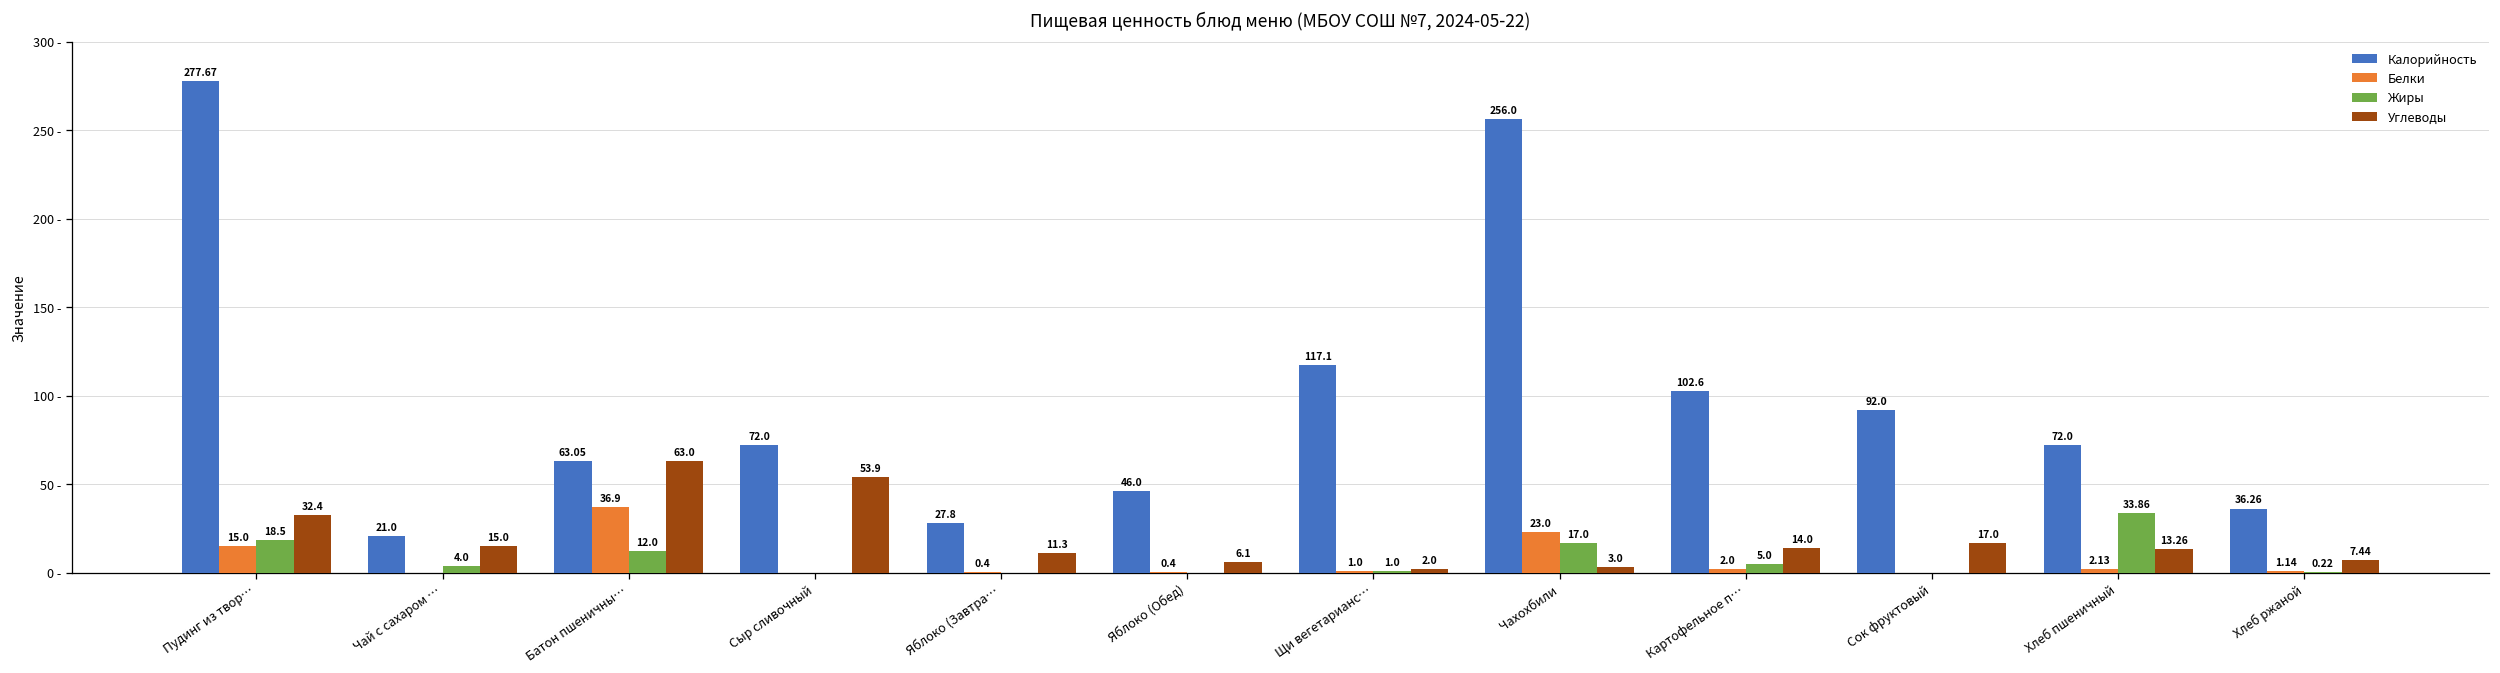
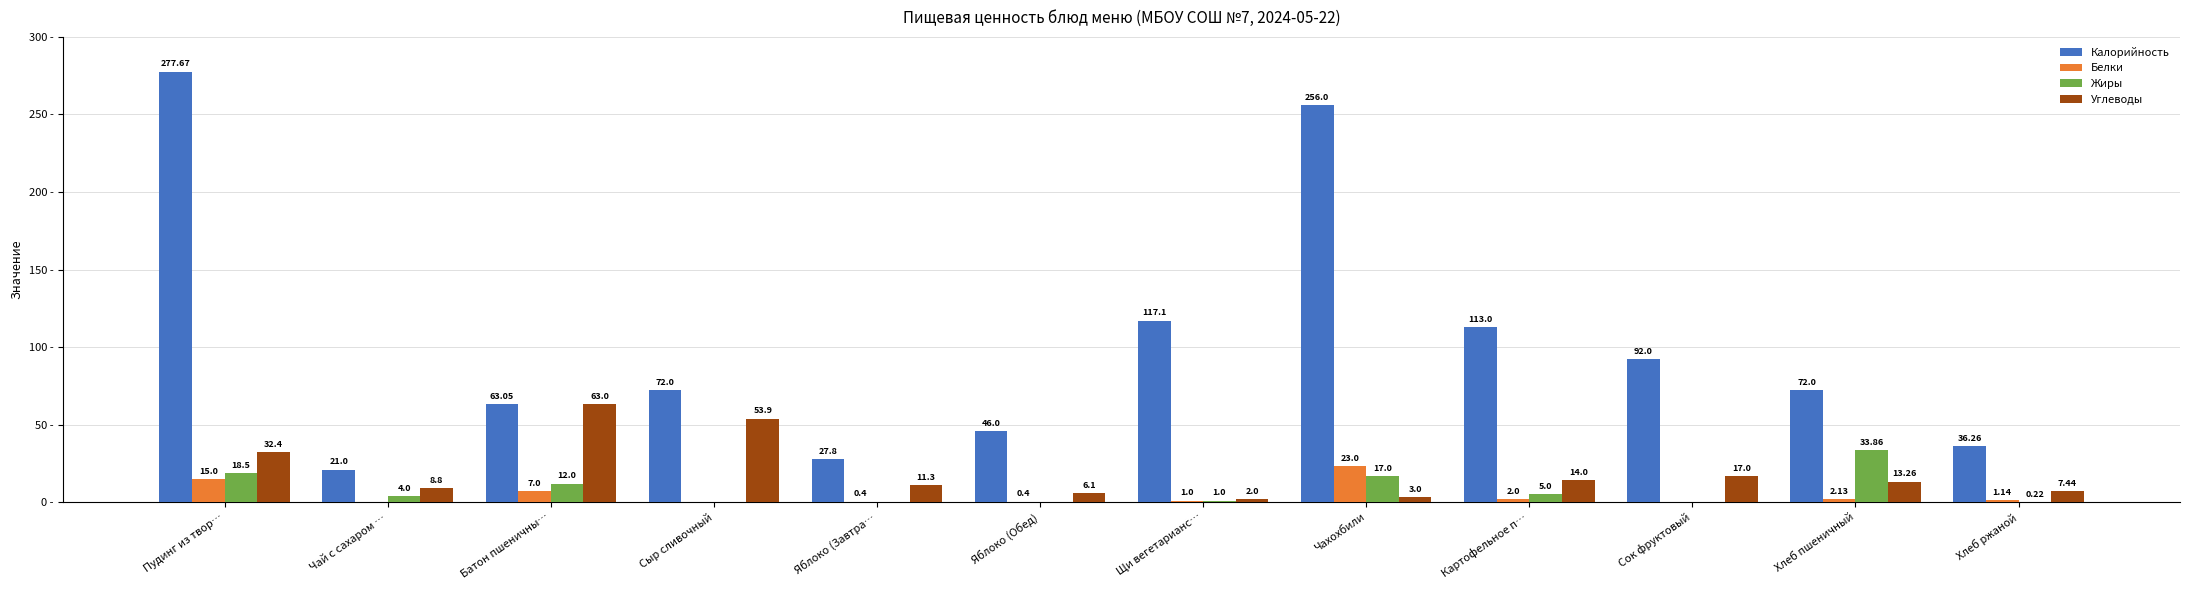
  {
    "Калорийность": {
      "Пудинг из твор…": 277.67,
      "Чай с сахаром …": 21.0,
      "Батон пшеничны…": 63.05,
      "Сыр сливочный": 72.0,
      "Яблоко (Завтра…": 27.8,
      "Яблоко (Обед)": 46.0,
      "Щи вегетарианс…": 117.1,
      "Чахохбили": 256.0,
-     "Картофельное п…": 102.6,
+     "Картофельное п…": 113.0,
      "Сок фруктовый": 92.0,
      "Хлеб пшеничный": 72.0,
      "Хлеб ржаной": 36.26
    },
    "Белки": {
      "Пудинг из твор…": 15.0,
-     "Батон пшеничны…": 36.9,
+     "Батон пшеничны…": 7.0,
      "Яблоко (Завтра…": 0.4,
      "Яблоко (Обед)": 0.4,
      "Щи вегетарианс…": 1.0,
      "Чахохбили": 23.0,
      "Картофельное п…": 2.0,
      "Хлеб пшеничный": 2.13,
      "Хлеб ржаной": 1.14
    },
    "Жиры": {
      "Пудинг из твор…": 18.5,
      "Чай с сахаром …": 4.0,
      "Батон пшеничны…": 12.0,
      "Щи вегетарианс…": 1.0,
      "Чахохбили": 17.0,
      "Картофельное п…": 5.0,
      "Хлеб пшеничный": 33.86,
      "Хлеб ржаной": 0.22
    },
    "Углеводы": {
      "Пудинг из твор…": 32.4,
-     "Чай с сахаром …": 15.0,
+     "Чай с сахаром …": 8.8,
      "Батон пшеничны…": 63.0,
      "Сыр сливочный": 53.9,
      "Яблоко (Завтра…": 11.3,
      "Яблоко (Обед)": 6.1,
      "Щи вегетарианс…": 2.0,
      "Чахохбили": 3.0,
      "Картофельное п…": 14.0,
      "Сок фруктовый": 17.0,
      "Хлеб пшеничный": 13.26,
      "Хлеб ржаной": 7.44
    }
  }
